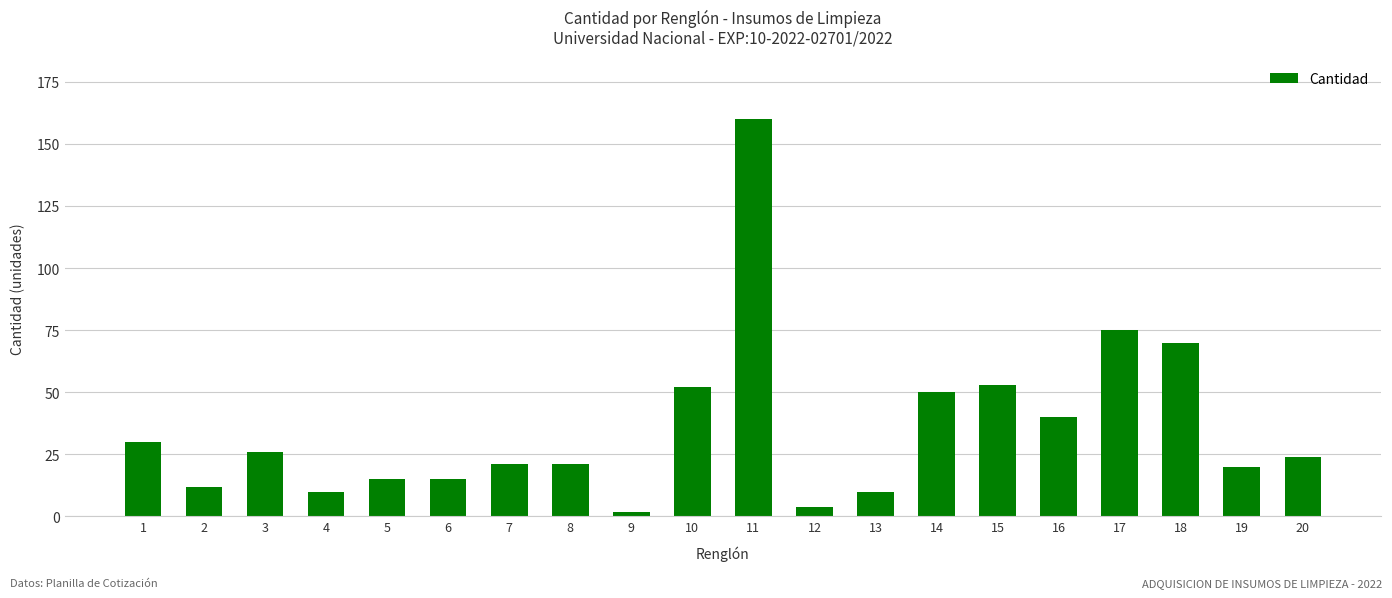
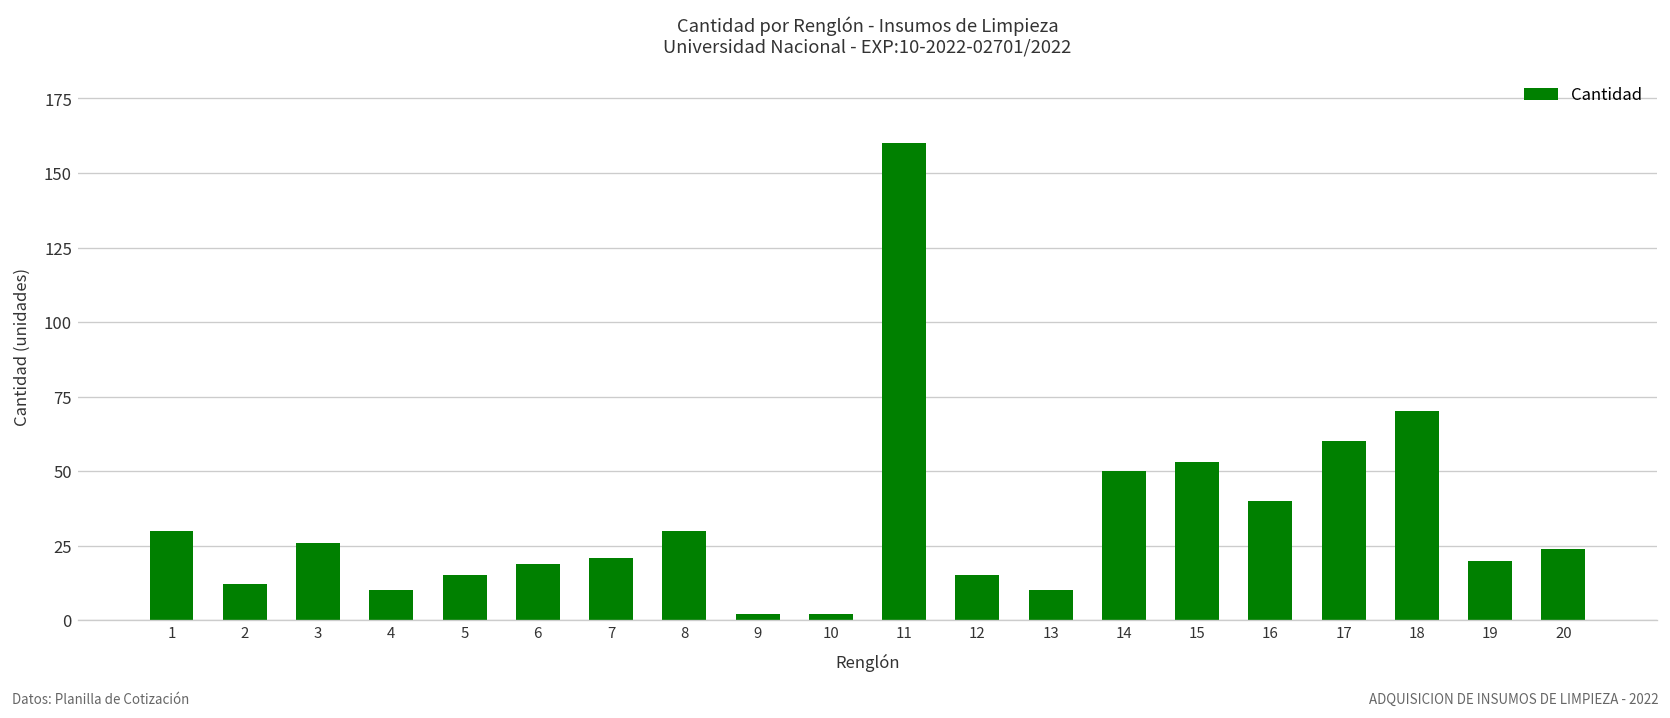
  {
    "1": 30,
    "2": 12,
    "3": 26,
    "4": 10,
    "5": 15,
-   "6": 15,
+   "6": 19,
    "7": 21,
-   "8": 21,
+   "8": 30,
    "9": 2,
-   "10": 52,
+   "10": 2,
    "11": 160,
-   "12": 4,
+   "12": 15,
    "13": 10,
    "14": 50,
    "15": 53,
    "16": 40,
-   "17": 75,
+   "17": 60,
    "18": 70,
    "19": 20,
    "20": 24
  }
